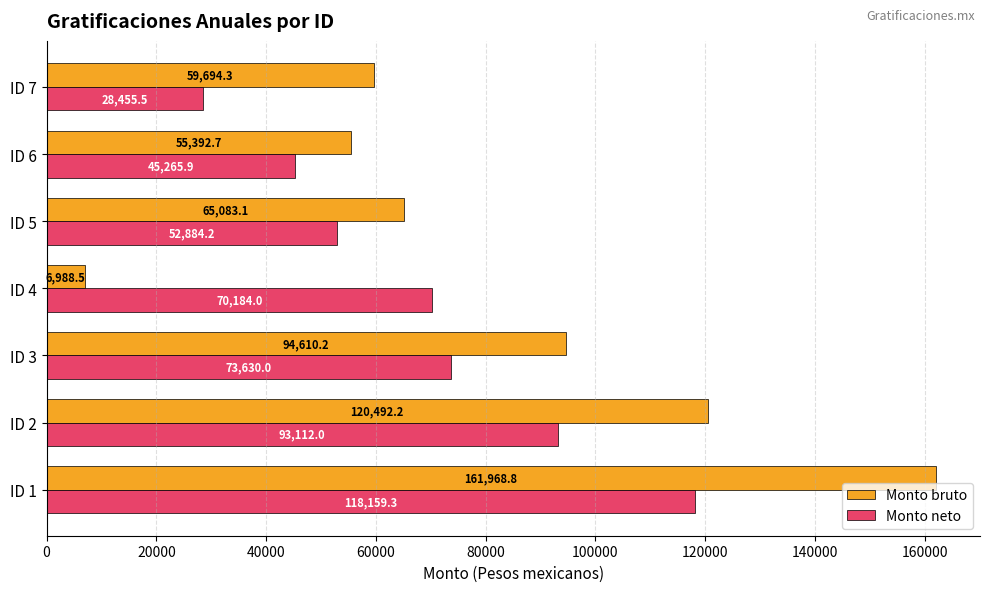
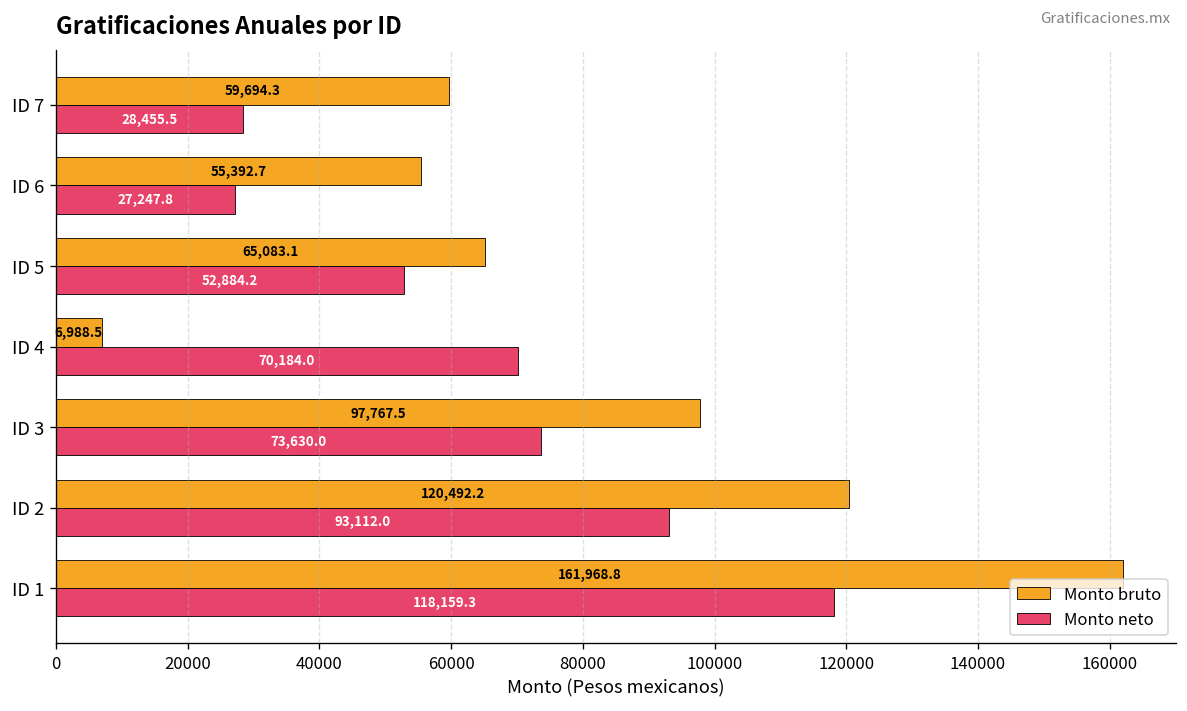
  {
    "Monto bruto": {
      "ID 7": "59,694.3",
      "ID 6": "55,392.7",
      "ID 5": "65,083.1",
      "ID 4": "6,988.5",
-     "ID 3": "94,610.2",
+     "ID 3": "97,767.5",
      "ID 2": "120,492.2",
      "ID 1": "161,968.8"
    },
    "Monto neto": {
      "ID 7": "28,455.5",
-     "ID 6": "45,265.9",
+     "ID 6": "27,247.8",
      "ID 5": "52,884.2",
      "ID 4": "70,184.0",
      "ID 3": "73,630.0",
      "ID 2": "93,112.0",
      "ID 1": "118,159.3"
    }
  }
